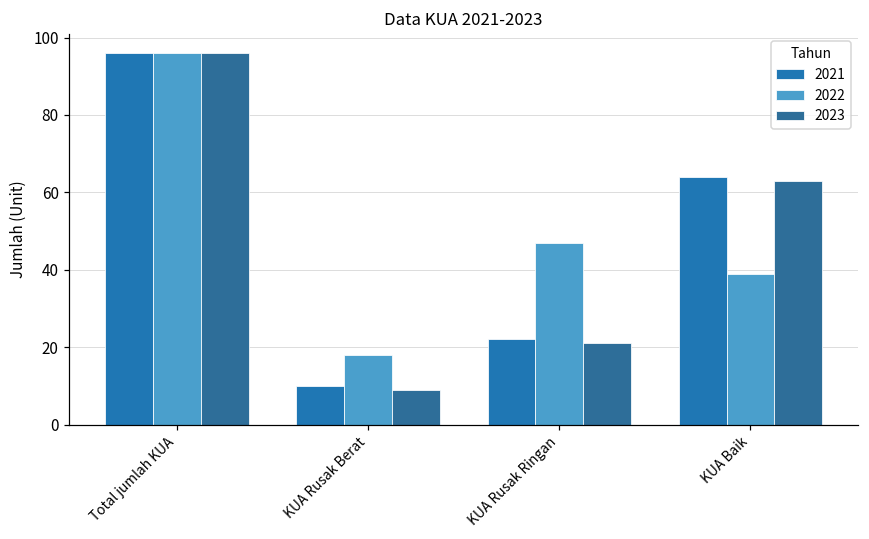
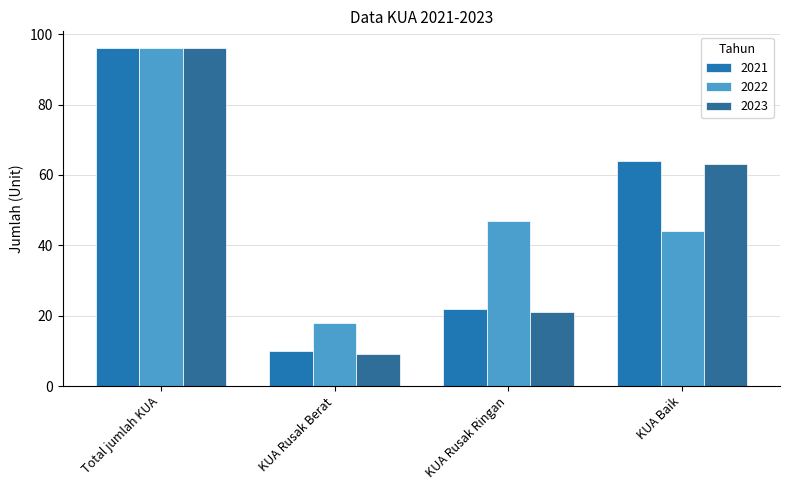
  {
    "2022": {
      "Total jumlah KUA": 96,
      "KUA Rusak Berat": 18,
      "KUA Rusak Ringan": 47,
-     "KUA Baik": 39
+     "KUA Baik": 44
    }
  }
